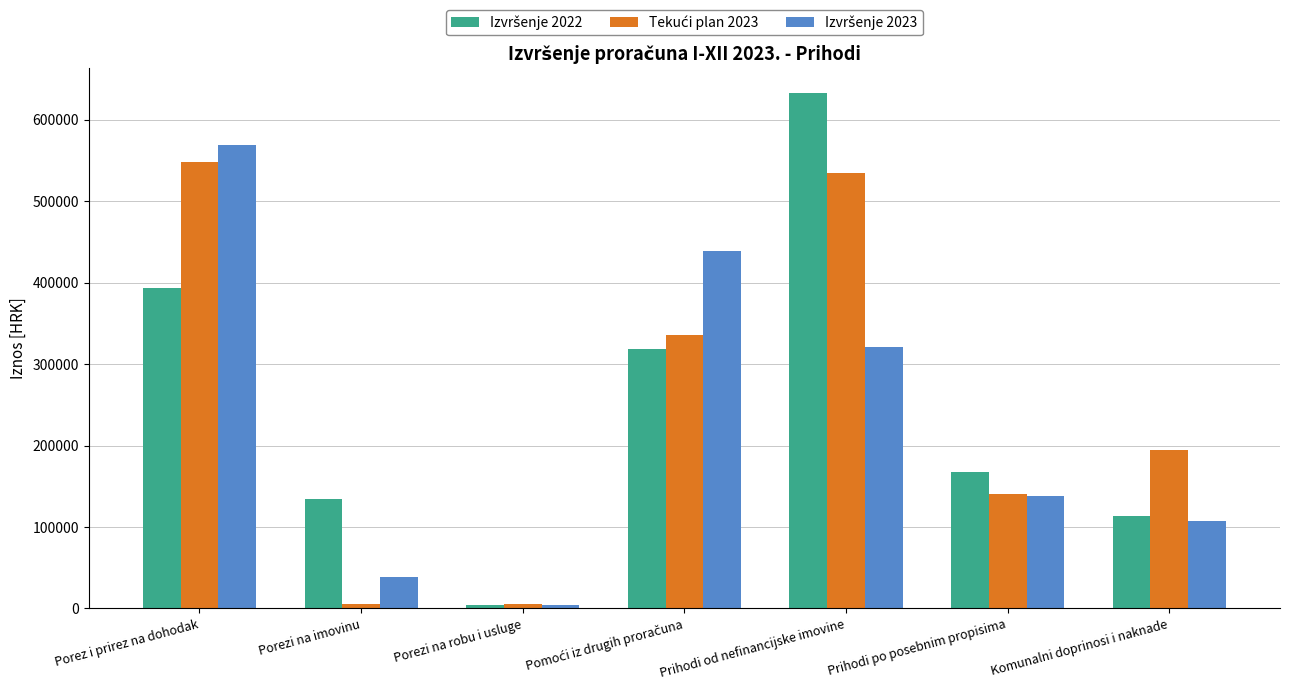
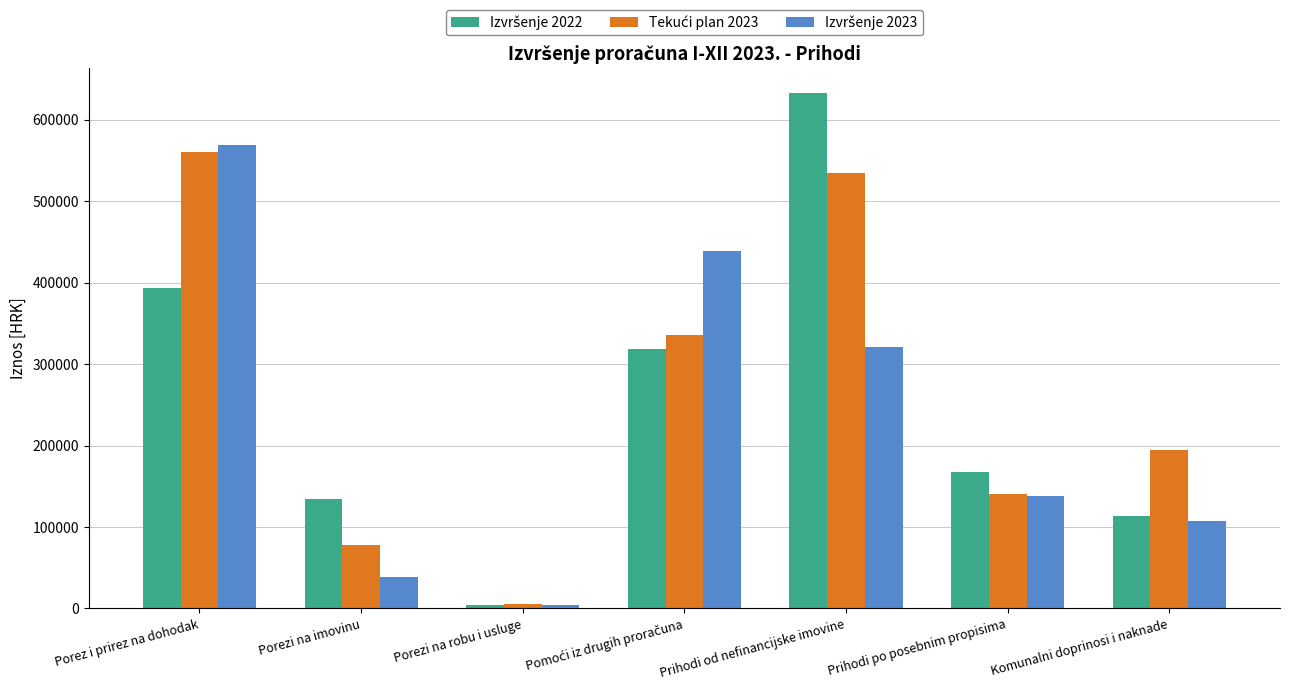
  {
    "Izvršenje 2022": {
      "Porez i prirez na dohodak": 390000,
      "Porezi na imovinu": 130000,
      "Porezi na robu i usluge": 0,
      "Pomoći iz drugih proračuna": 320000,
      "Prihodi od nefinancijske imovine": 630000,
      "Prihodi po posebnim propisima": 170000,
      "Komunalni doprinosi i naknade": 110000
    },
    "Tekući plan 2023": {
-     "Porez i prirez na dohodak": 550000,
-     "Porezi na imovinu": 10000,
+     "Porez i prirez na dohodak": 560000,
+     "Porezi na imovinu": 80000,
      "Porezi na robu i usluge": 10000,
      "Pomoći iz drugih proračuna": 340000,
      "Prihodi od nefinancijske imovine": 530000,
      "Prihodi po posebnim propisima": 140000,
      "Komunalni doprinosi i naknade": 200000
    },
    "Izvršenje 2023": {
      "Porez i prirez na dohodak": 570000,
      "Porezi na imovinu": 40000,
      "Porezi na robu i usluge": 0,
      "Pomoći iz drugih proračuna": 440000,
      "Prihodi od nefinancijske imovine": 320000,
      "Prihodi po posebnim propisima": 140000,
      "Komunalni doprinosi i naknade": 110000
    }
  }
